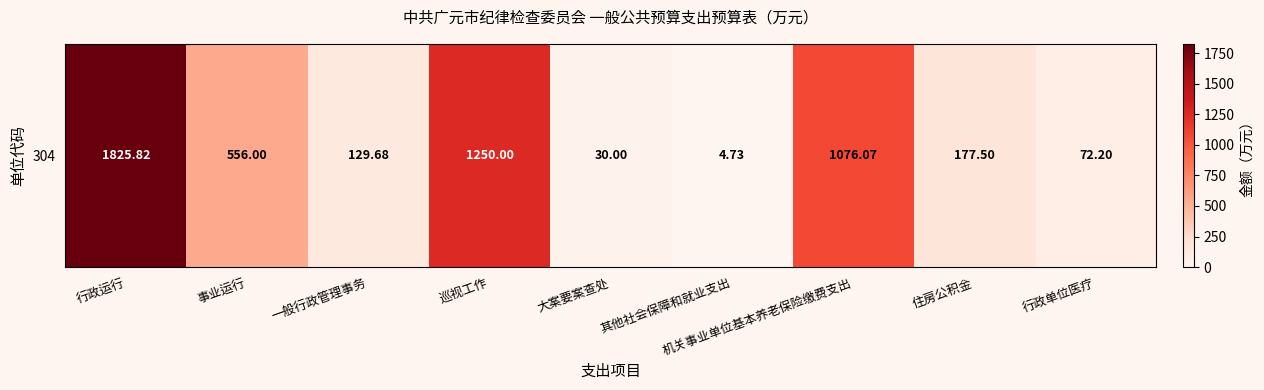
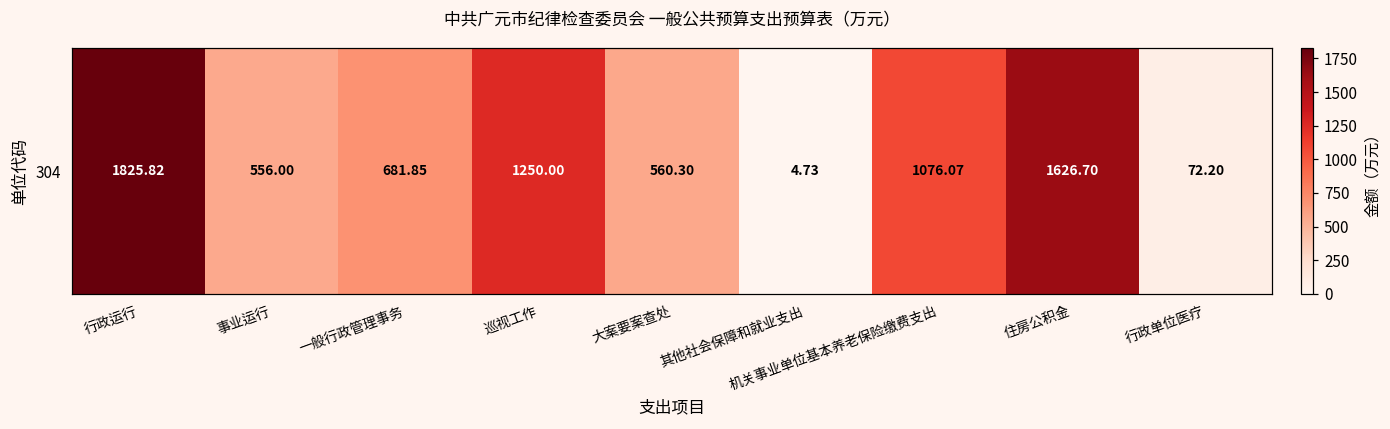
  {
    "304": {
      "行政运行": 1825.82,
      "事业运行": 556.00,
-     "一般行政管理事务": 129.68,
+     "一般行政管理事务": 681.85,
      "巡视工作": 1250.00,
-     "大案要案查处": 30.00,
+     "大案要案查处": 560.30,
      "其他社会保障和就业支出": 4.73,
      "机关事业单位基本养老保险缴费支出": 1076.07,
-     "住房公积金": 177.50,
+     "住房公积金": 1626.70,
      "行政单位医疗": 72.20
    }
  }
